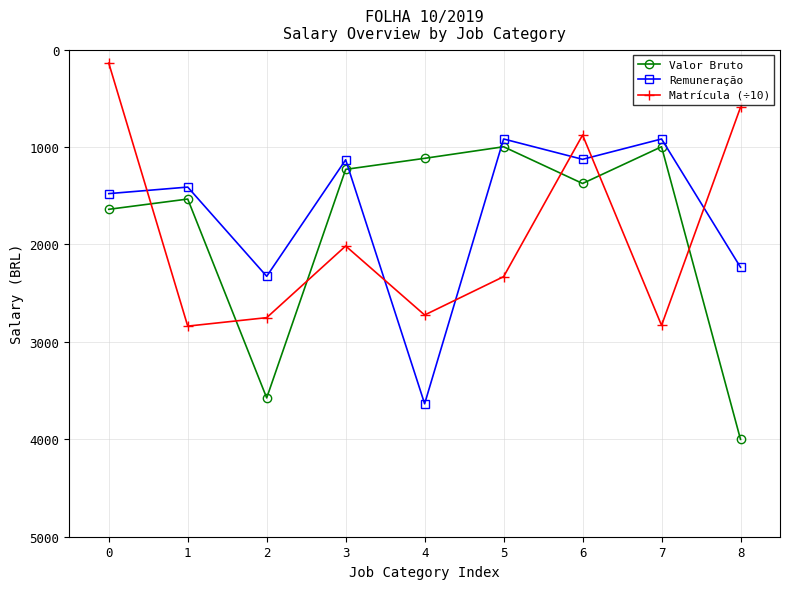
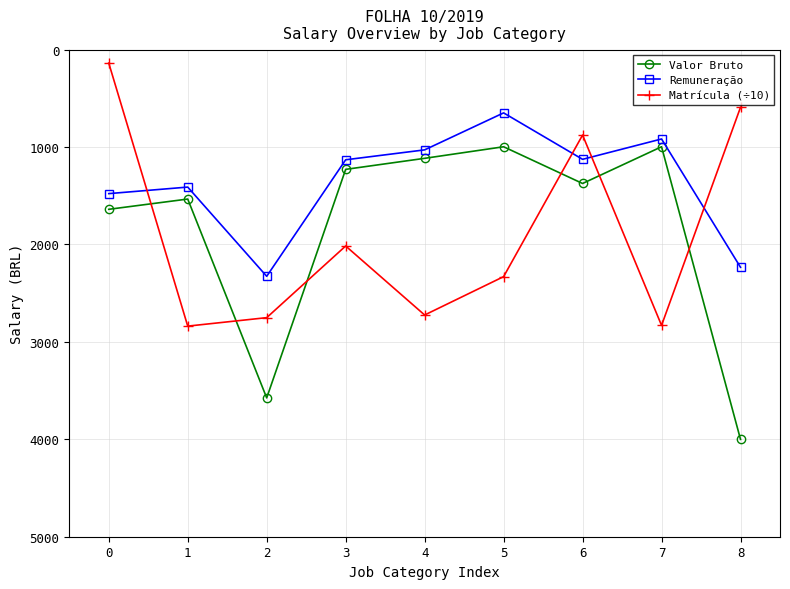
  {
    "Valor Bruto": {
      "0": 1600,
      "1": 1500,
      "2": 3600,
      "3": 1200,
      "4": 1100,
      "5": 1000,
      "6": 1400,
      "7": 1000,
      "8": 4000
    },
    "Remuneração": {
      "0": 1500,
      "1": 1400,
      "2": 2300,
      "3": 1100,
-     "4": 3600,
-     "5": 900,
+     "4": 1000,
+     "5": 700,
      "6": 1100,
      "7": 900,
      "8": 2200
    },
    "Matrícula (÷10)": {
      "0": 100,
      "1": 2800,
      "2": 2800,
      "3": 2000,
      "4": 2700,
      "5": 2300,
      "6": 900,
      "7": 2800,
      "8": 600
    }
  }
